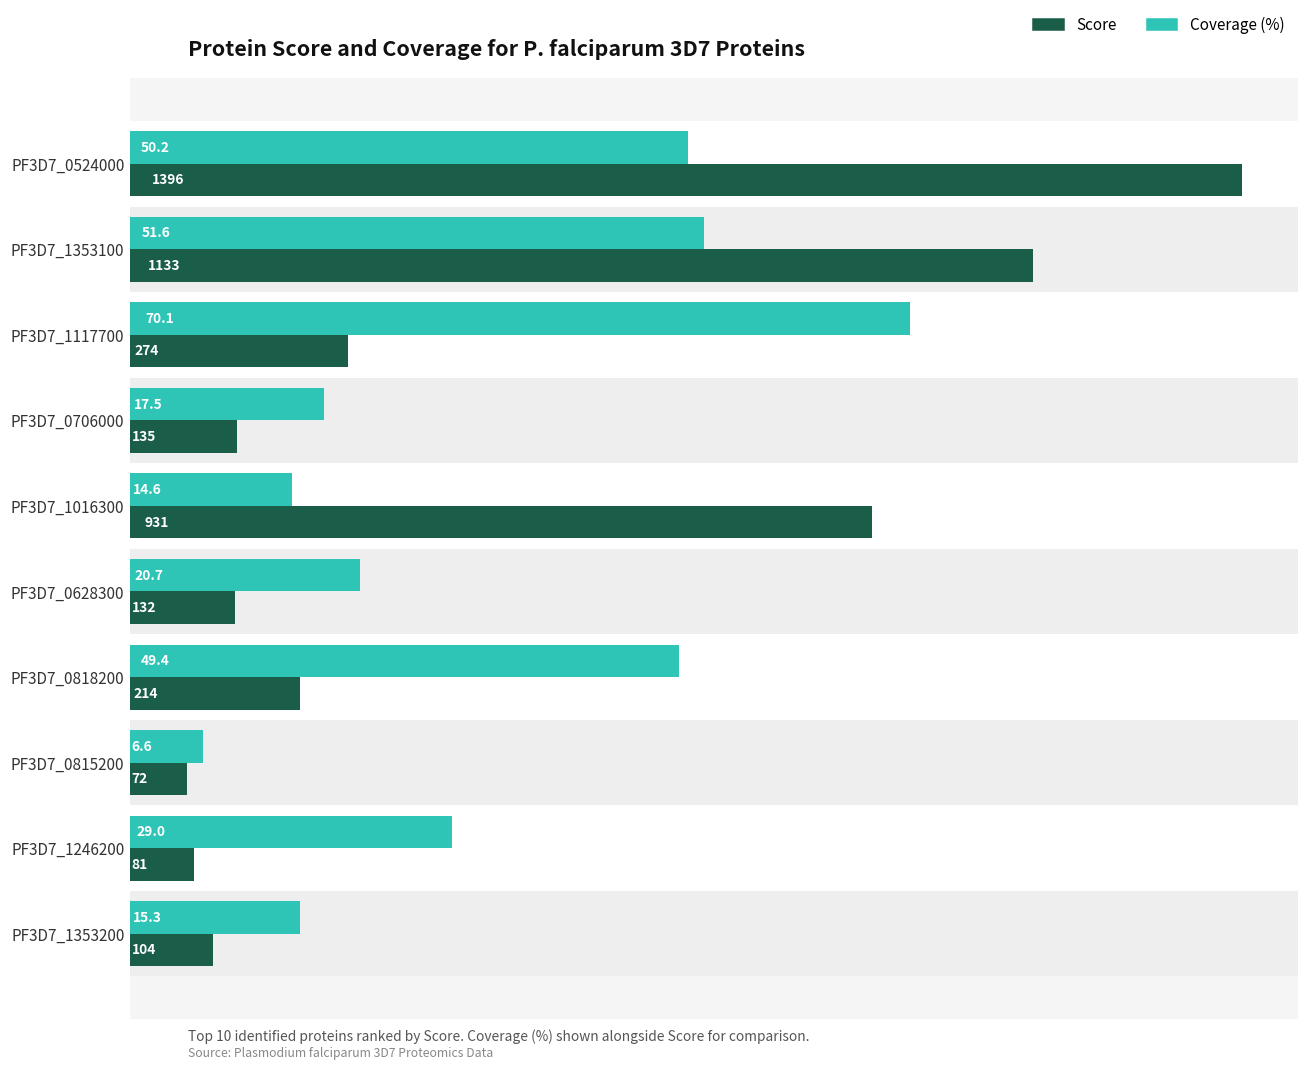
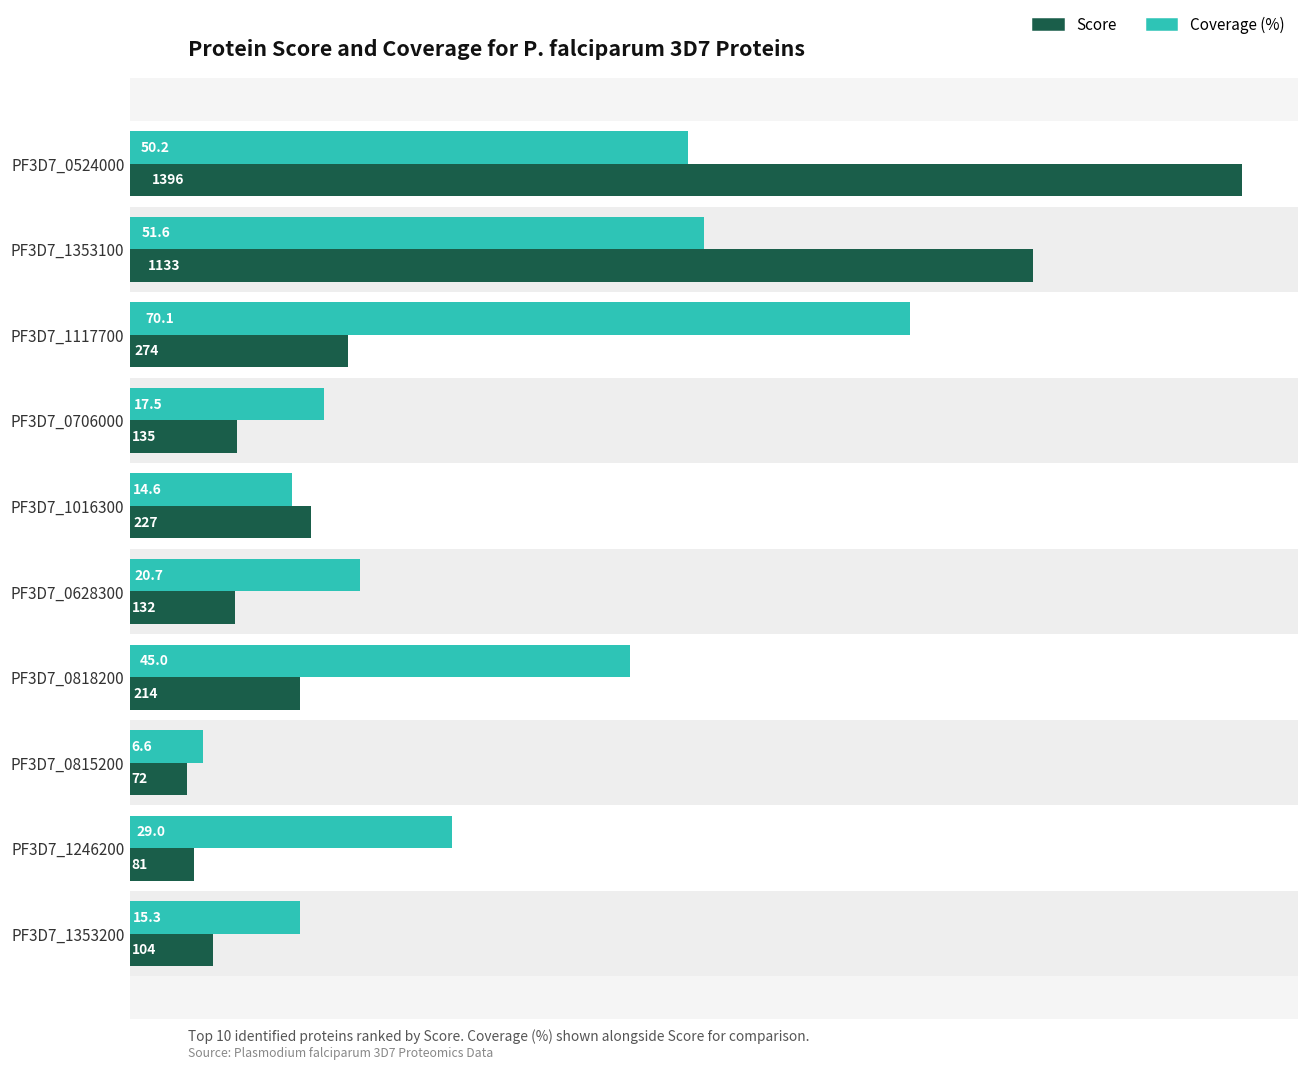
  {
    "Score": {
      "PF3D7_0524000": 1396,
      "PF3D7_1353100": 1133,
      "PF3D7_1117700": 274,
      "PF3D7_0706000": 135,
-     "PF3D7_1016300": 931,
+     "PF3D7_1016300": 227,
      "PF3D7_0628300": 132,
      "PF3D7_0818200": 214,
      "PF3D7_0815200": 72,
      "PF3D7_1246200": 81,
      "PF3D7_1353200": 104
    },
    "Coverage (%)": {
-     "PF3D7_0818200": 49.4
+     "PF3D7_0818200": 45.0
    }
  }
